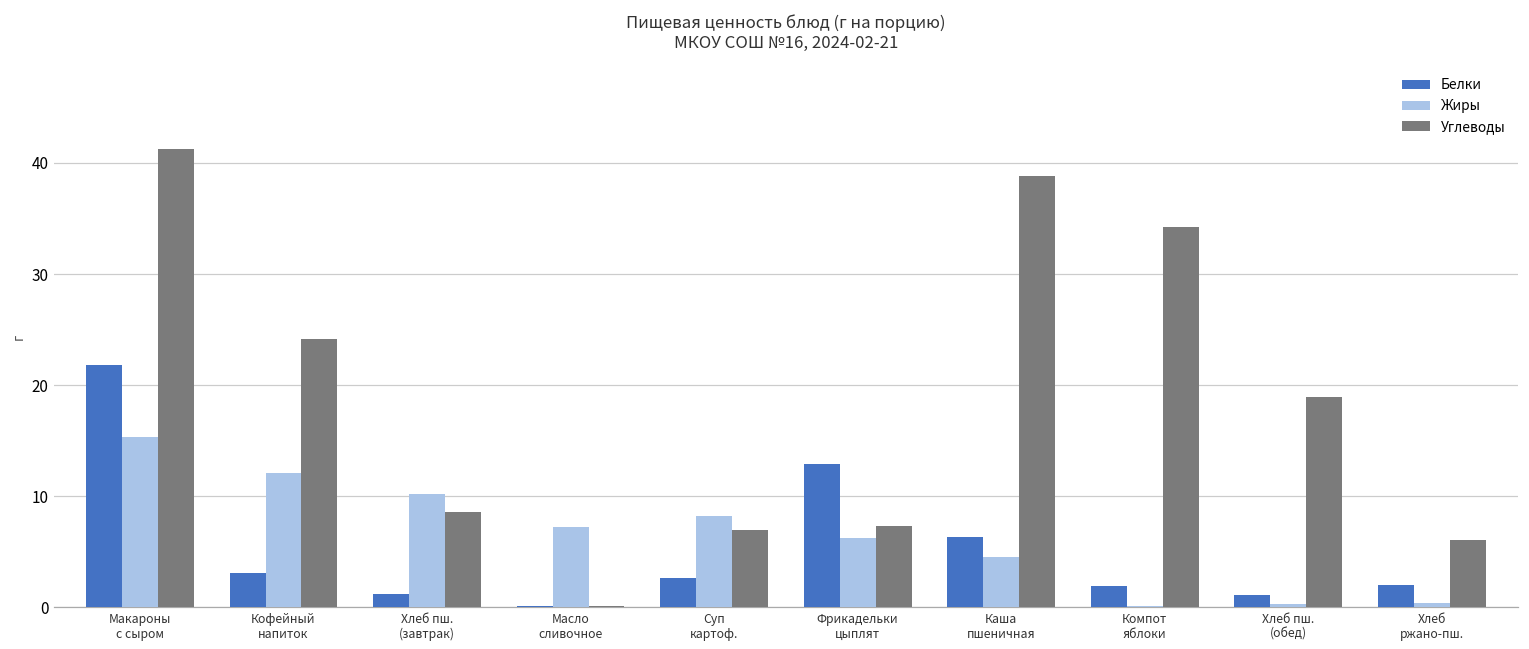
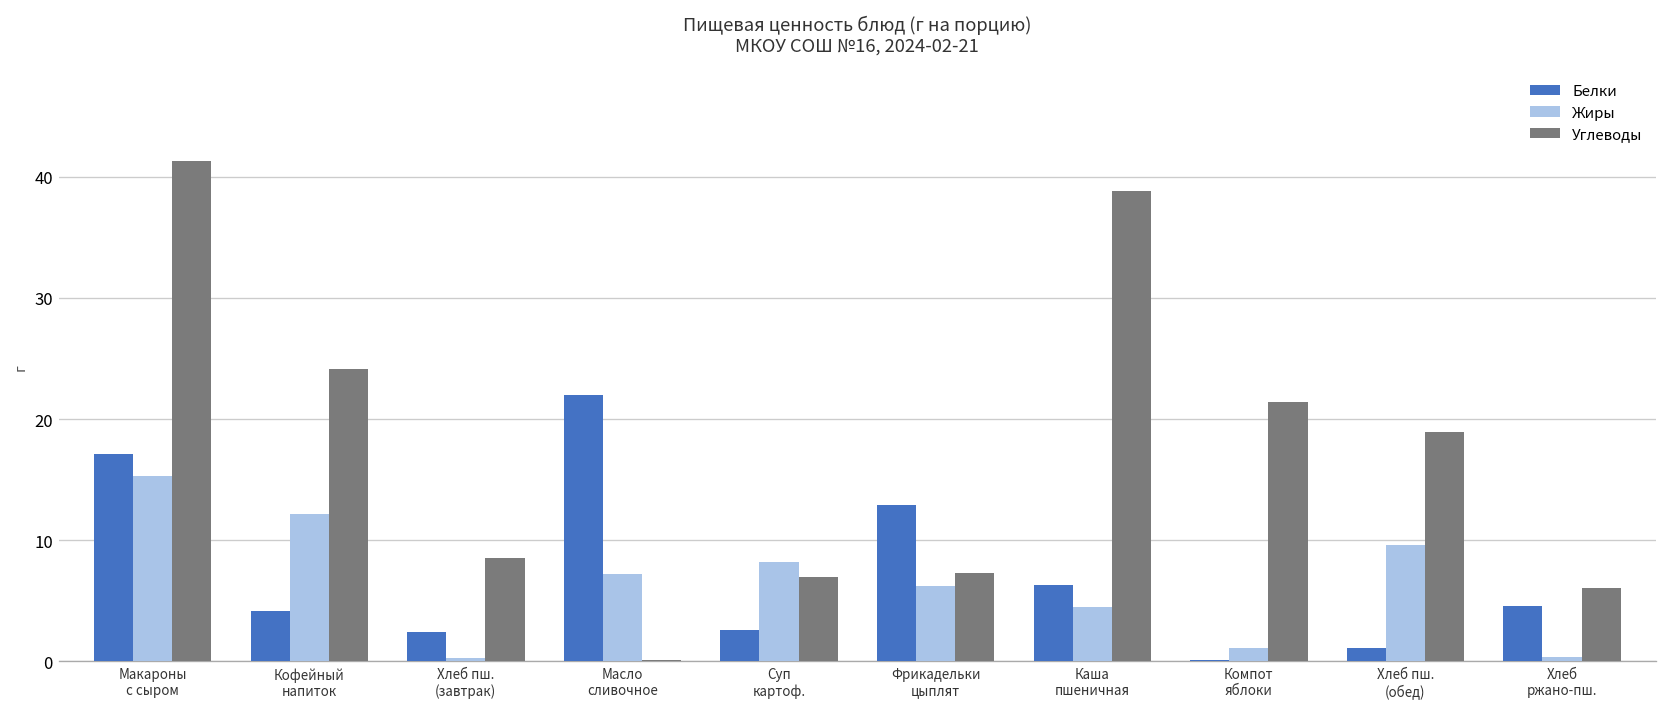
  {
    "Белки": {
-     "Макароны с сыром": 21.8,
-     "Кофейный напиток": 3.1,
-     "Хлеб пш. (завтрак)": 1.2,
-     "Масло сливочное": 0.1,
+     "Макароны с сыром": 17.1,
+     "Кофейный напиток": 4.2,
+     "Хлеб пш. (завтрак)": 2.5,
+     "Масло сливочное": 22.0,
      "Суп картоф.": 2.6,
      "Фрикадельки цыплят": 12.9,
      "Каша пшеничная": 6.3,
-     "Компот яблоки": 1.9,
+     "Компот яблоки": 0.1,
      "Хлеб пш. (обед)": 1.1,
-     "Хлеб ржано-пш.": 2.0
+     "Хлеб ржано-пш.": 4.6
    },
    "Жиры": {
      "Макароны с сыром": 15.3,
      "Кофейный напиток": 12.1,
-     "Хлеб пш. (завтрак)": 10.2,
+     "Хлеб пш. (завтрак)": 0.3,
      "Масло сливочное": 7.3,
      "Суп картоф.": 8.2,
      "Фрикадельки цыплят": 6.2,
      "Каша пшеничная": 4.5,
-     "Компот яблоки": 0.1,
-     "Хлеб пш. (обед)": 0.3,
+     "Компот яблоки": 1.1,
+     "Хлеб пш. (обед)": 9.6,
      "Хлеб ржано-пш.": 0.4
    },
    "Углеводы": {
      "Макароны с сыром": 41.3,
      "Кофейный напиток": 24.2,
      "Хлеб пш. (завтрак)": 8.6,
      "Суп картоф.": 6.9,
      "Фрикадельки цыплят": 7.3,
      "Каша пшеничная": 38.9,
-     "Компот яблоки": 34.2,
+     "Компот яблоки": 21.4,
      "Хлеб пш. (обед)": 18.9,
      "Хлеб ржано-пш.": 6.0
    }
  }
